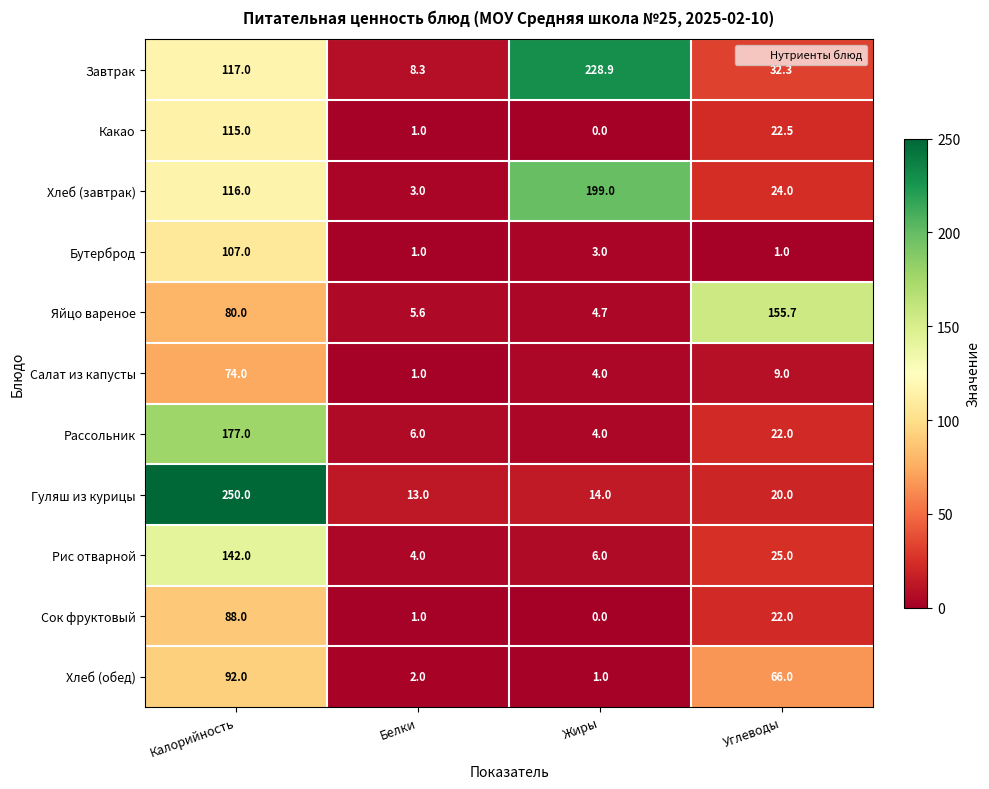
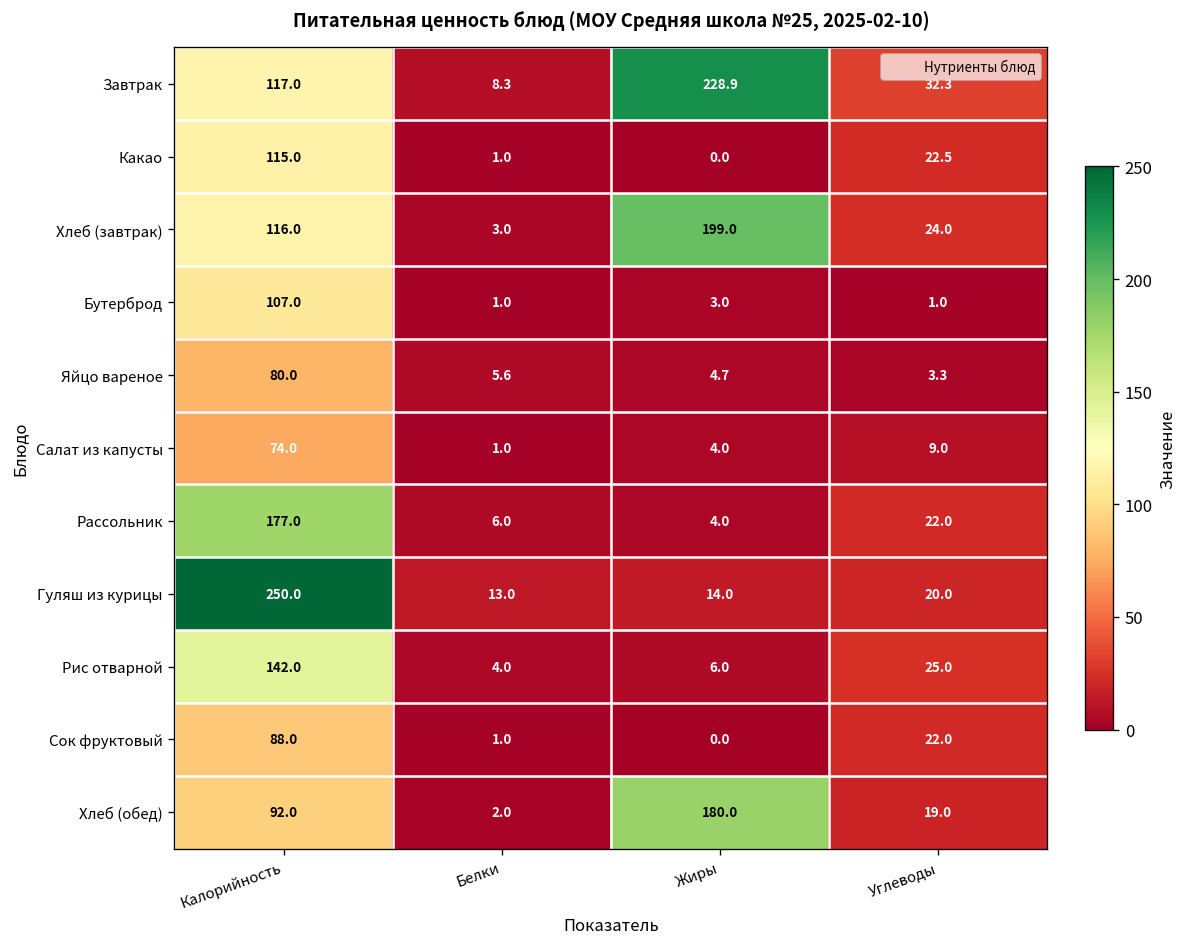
  {
    "Завтрак": {
      "Калорийность": 117.0,
      "Белки": 8.3,
      "Жиры": 228.9
    },
    "Какао": {
      "Калорийность": 115.0,
      "Белки": 1.0,
      "Жиры": 0.0,
      "Углеводы": 22.5
    },
    "Хлеб (завтрак)": {
      "Калорийность": 116.0,
      "Белки": 3.0,
      "Жиры": 199.0,
      "Углеводы": 24.0
    },
    "Бутерброд": {
      "Калорийность": 107.0,
      "Белки": 1.0,
      "Жиры": 3.0,
      "Углеводы": 1.0
    },
    "Яйцо вареное": {
      "Калорийность": 80.0,
      "Белки": 5.6,
      "Жиры": 4.7,
-     "Углеводы": 155.7
+     "Углеводы": 3.3
    },
    "Салат из капусты": {
      "Калорийность": 74.0,
      "Белки": 1.0,
      "Жиры": 4.0,
      "Углеводы": 9.0
    },
    "Рассольник": {
      "Калорийность": 177.0,
      "Белки": 6.0,
      "Жиры": 4.0,
      "Углеводы": 22.0
    },
    "Гуляш из курицы": {
      "Калорийность": 250.0,
      "Белки": 13.0,
      "Жиры": 14.0,
      "Углеводы": 20.0
    },
    "Рис отварной": {
      "Калорийность": 142.0,
      "Белки": 4.0,
      "Жиры": 6.0,
      "Углеводы": 25.0
    },
    "Сок фруктовый": {
      "Калорийность": 88.0,
      "Белки": 1.0,
      "Жиры": 0.0,
      "Углеводы": 22.0
    },
    "Хлеб (обед)": {
      "Калорийность": 92.0,
      "Белки": 2.0,
-     "Жиры": 1.0,
-     "Углеводы": 66.0
+     "Жиры": 180.0,
+     "Углеводы": 19.0
    }
  }
